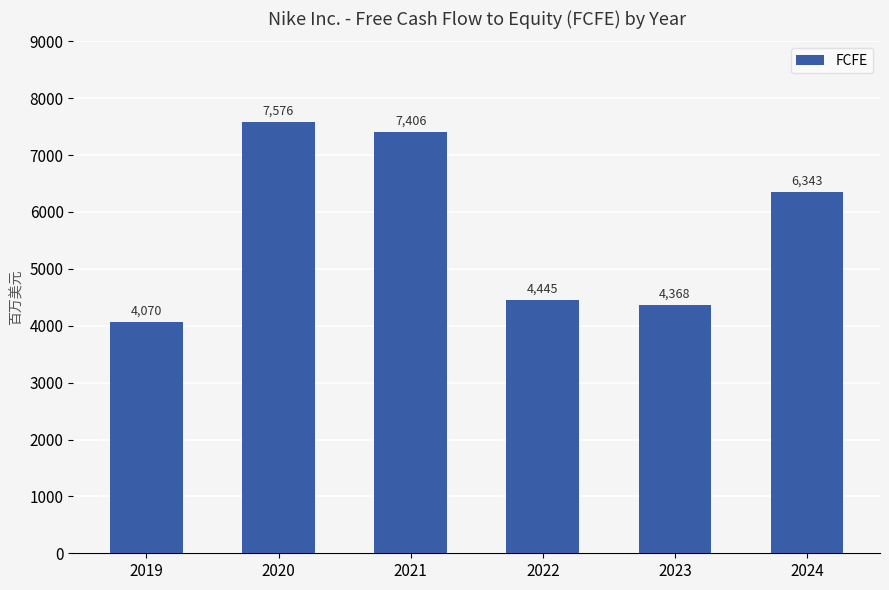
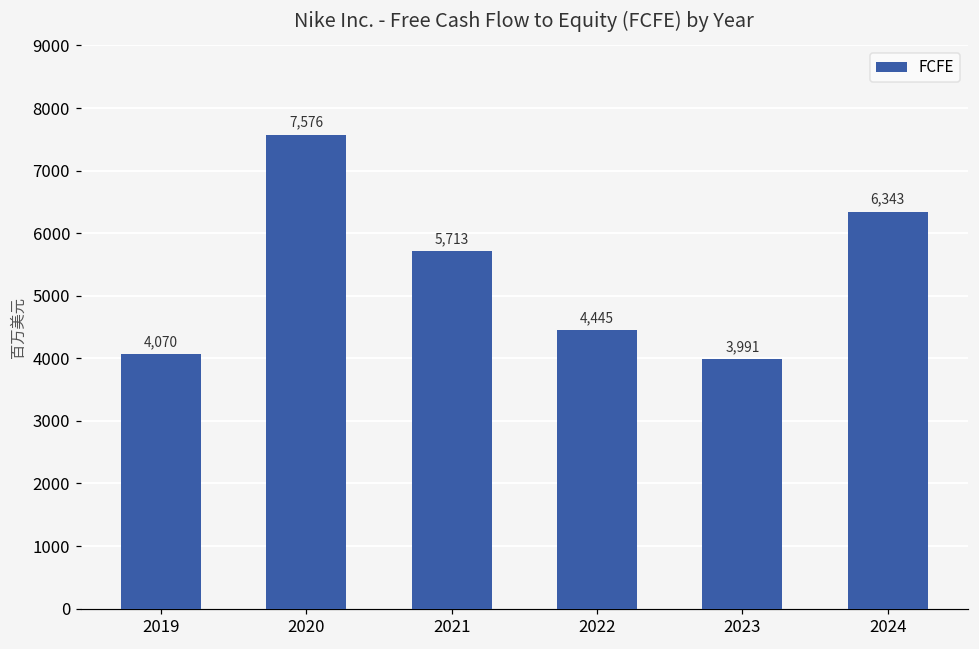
  {
    "2019": "4,070",
    "2020": "7,576",
-   "2021": "7,406",
+   "2021": "5,713",
    "2022": "4,445",
-   "2023": "4,368",
+   "2023": "3,991",
    "2024": "6,343"
  }
